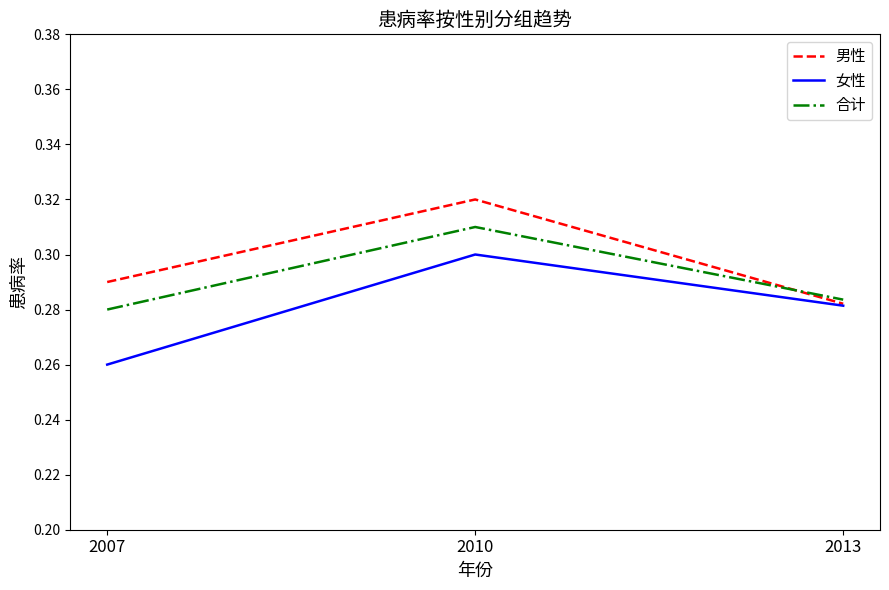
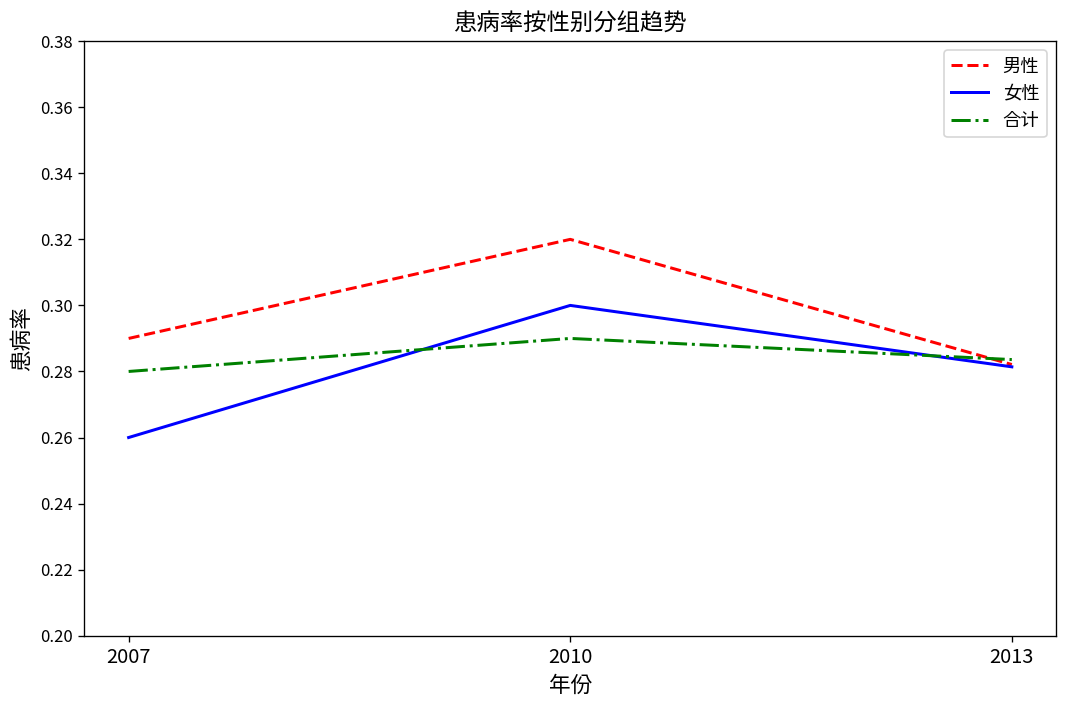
  {
    "男性": {
      "2007": 0.29,
      "2010": 0.32
    },
    "女性": {
      "2007": 0.26,
      "2010": 0.30
    },
    "合计": {
      "2007": 0.28,
-     "2010": 0.31,
+     "2010": 0.29,
      "2013": 0.284
    }
  }
